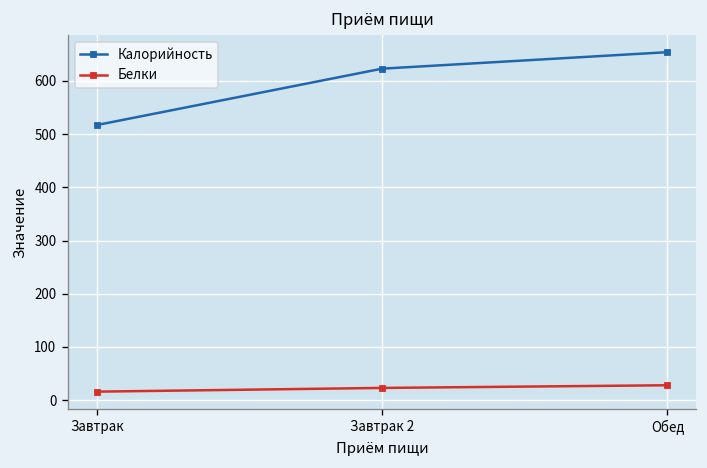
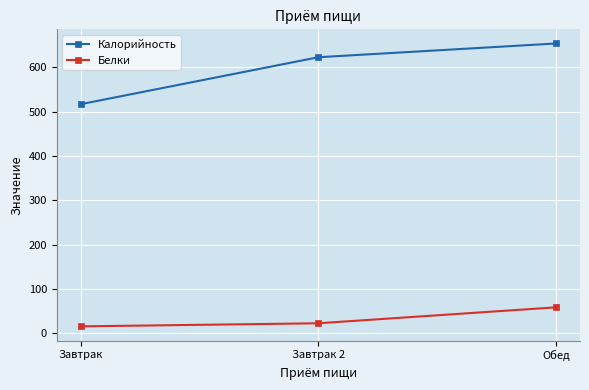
  {
    "Калорийность": {
      "Завтрак": 520,
      "Завтрак 2": 620,
      "Обед": 650
    },
    "Белки": {
      "Завтрак": 20,
      "Завтрак 2": 20,
-     "Обед": 30
+     "Обед": 60
    }
  }
